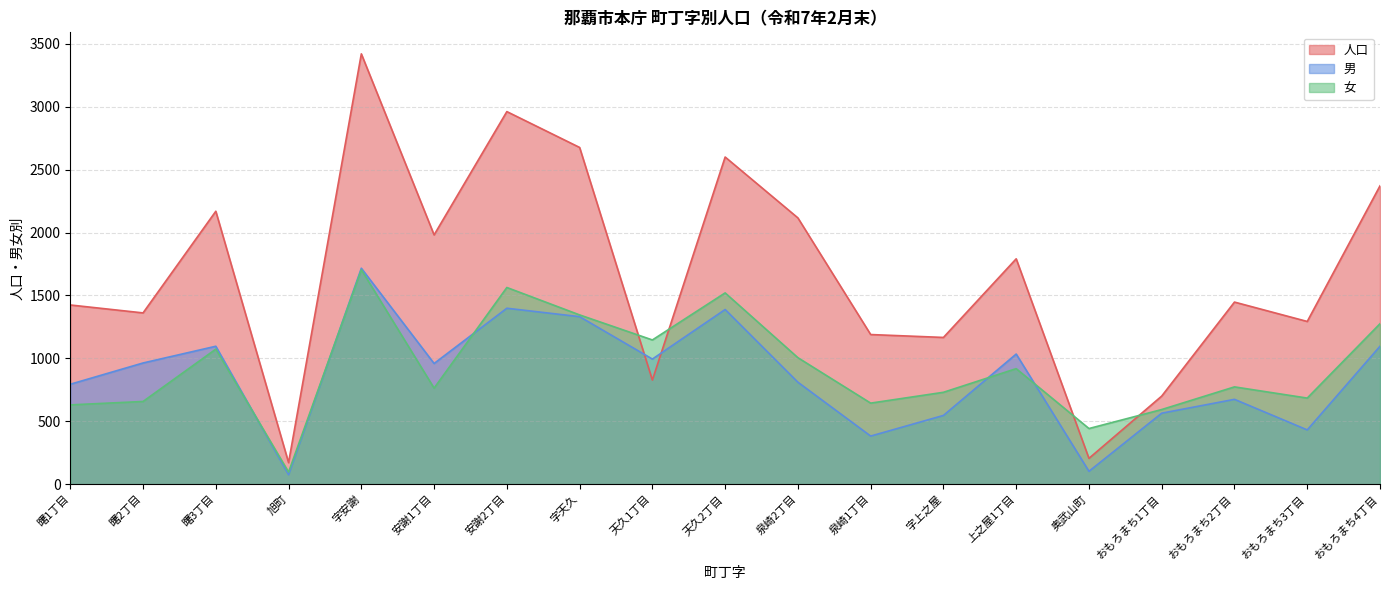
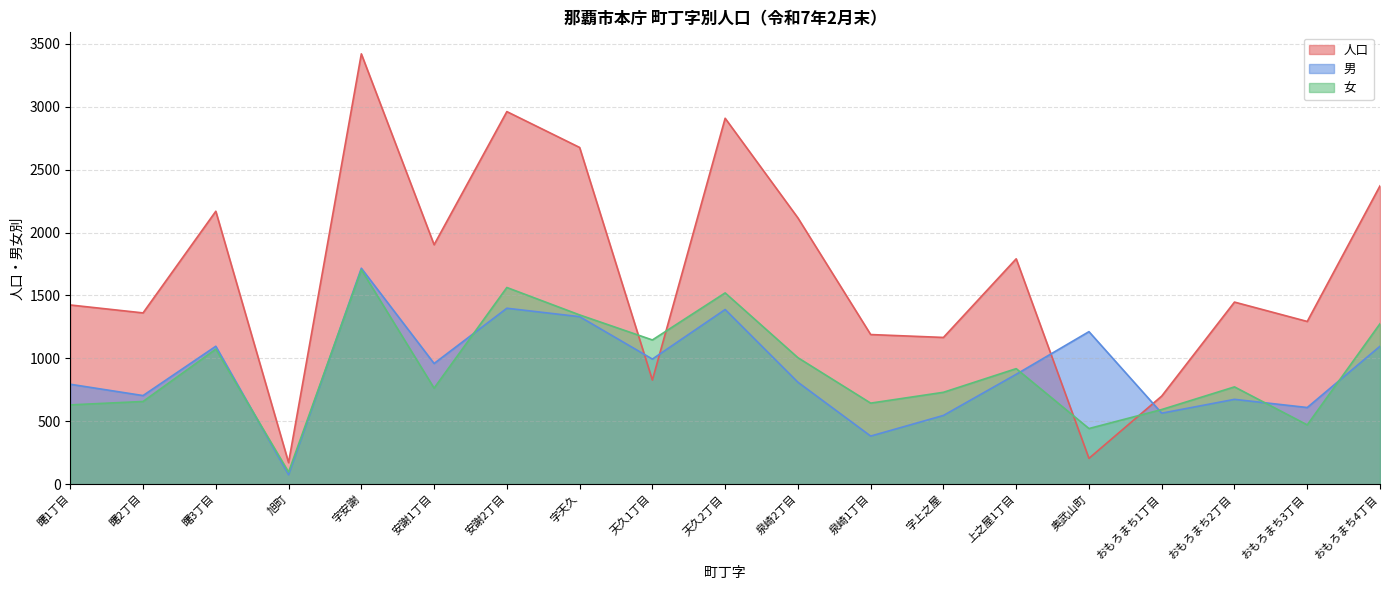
  {
    "人口": {
      "曙1丁目": 1420,
      "曙2丁目": 1360,
      "曙3丁目": 2170,
      "旭町": 170,
      "字安謝": 3420,
-     "安謝1丁目": 1980,
+     "安謝1丁目": 1900,
      "安謝2丁目": 2960,
      "字天久": 2680,
      "天久1丁目": 830,
-     "天久2丁目": 2600,
+     "天久2丁目": 2910,
      "泉崎2丁目": 2120,
      "泉崎1丁目": 1190,
      "字上之屋": 1170,
      "上之屋1丁目": 1790,
      "奥武山町": 210,
      "おもろまち1丁目": 700,
      "おもろまち2丁目": 1450,
      "おもろまち3丁目": 1290,
      "おもろまち4丁目": 2370
    },
    "男": {
      "曙1丁目": 790,
-     "曙2丁目": 960,
+     "曙2丁目": 700,
      "曙3丁目": 1100,
      "旭町": 80,
      "安謝1丁目": 960,
      "安謝2丁目": 1400,
      "天久1丁目": 990,
      "天久2丁目": 1390,
      "泉崎2丁目": 810,
      "泉崎1丁目": 380,
      "字上之屋": 550,
-     "上之屋1丁目": 1030,
-     "奥武山町": 100,
+     "上之屋1丁目": 870,
+     "奥武山町": 1210,
      "おもろまち1丁目": 560,
      "おもろまち2丁目": 670,
-     "おもろまち3丁目": 430,
+     "おもろまち3丁目": 610,
      "おもろまち4丁目": 1100
    },
    "女": {
      "曙1丁目": 630,
      "曙2丁目": 660,
      "曙3丁目": 1070,
      "旭町": 100,
      "安謝1丁目": 760,
      "安謝2丁目": 1560,
      "天久1丁目": 1150,
      "天久2丁目": 1520,
      "泉崎2丁目": 1010,
      "泉崎1丁目": 640,
      "字上之屋": 730,
      "上之屋1丁目": 920,
      "奥武山町": 440,
      "おもろまち1丁目": 590,
      "おもろまち2丁目": 770,
-     "おもろまち3丁目": 680,
+     "おもろまち3丁目": 470,
      "おもろまち4丁目": 1280
    }
  }
